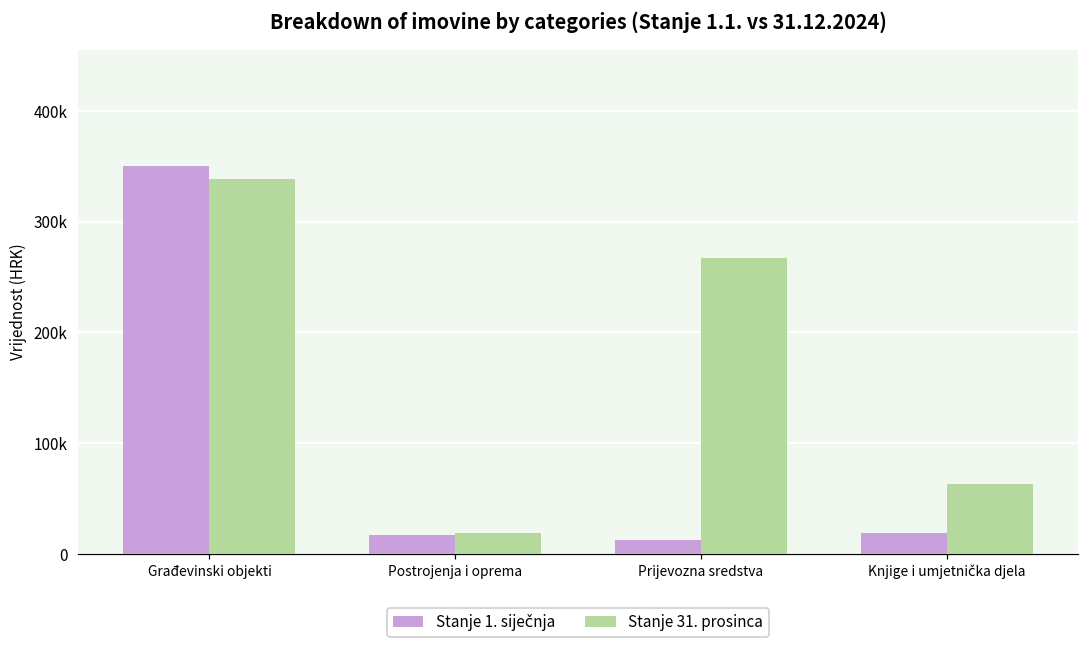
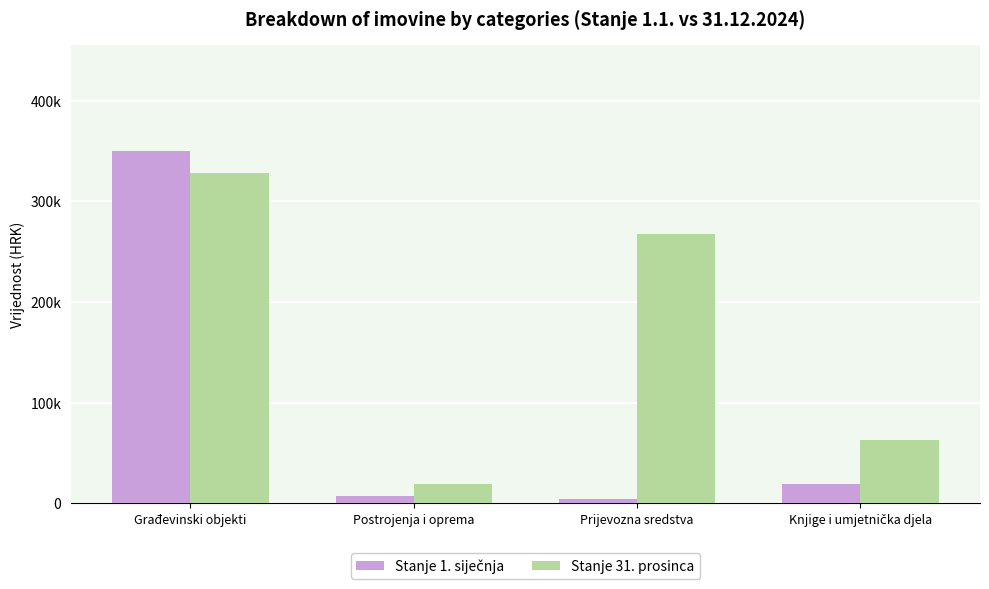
  {
    "Stanje 1. siječnja": {
      "Građevinski objekti": 350000,
-     "Postrojenja i oprema": 17000,
-     "Prijevozna sredstva": 12000,
+     "Postrojenja i oprema": 8000,
+     "Prijevozna sredstva": 4000,
      "Knjige i umjetnička djela": 19000
    },
    "Stanje 31. prosinca": {
-     "Građevinski objekti": 338000,
+     "Građevinski objekti": 328000,
      "Postrojenja i oprema": 19000,
      "Prijevozna sredstva": 267000,
      "Knjige i umjetnička djela": 63000
    }
  }
